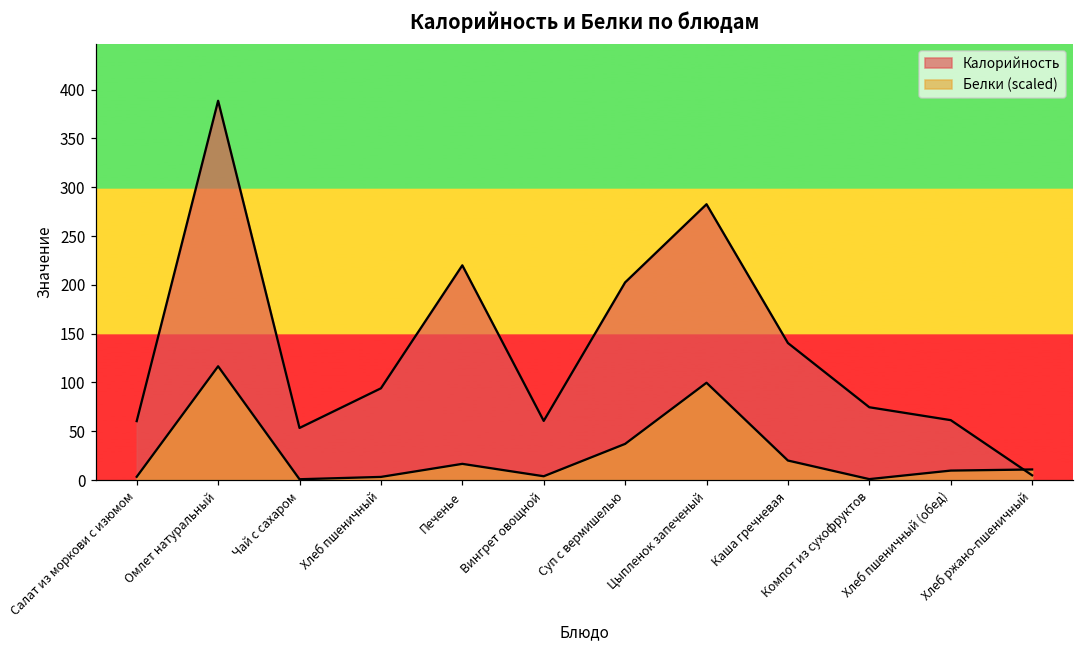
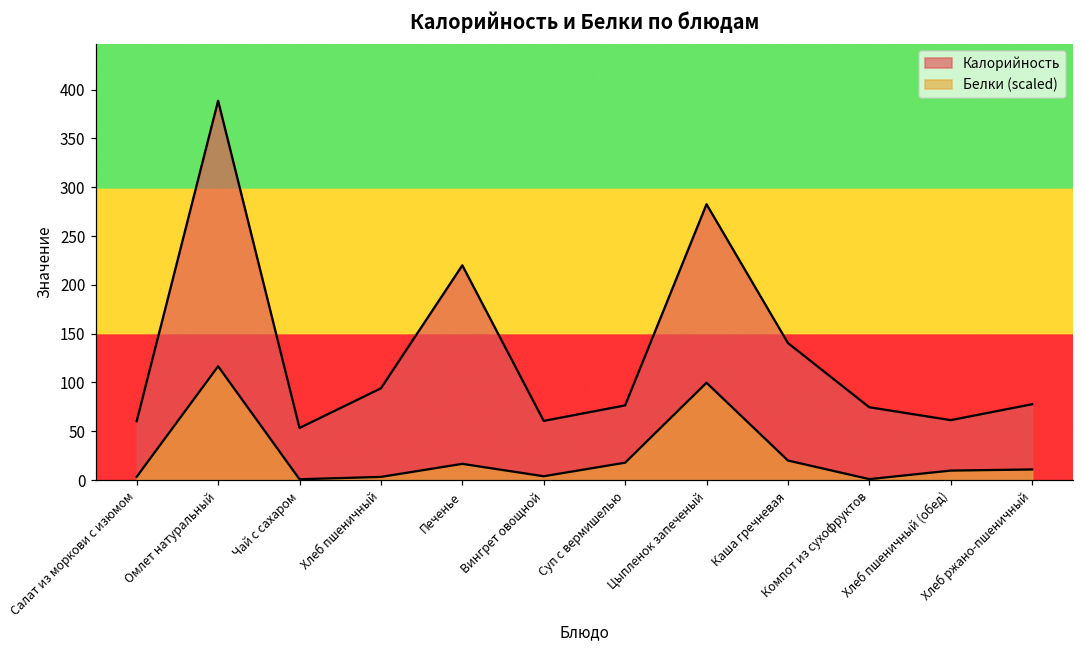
  {
    "Калорийность": {
      "Салат из моркови с изюмом": 60,
      "Омлет натуральный": 390,
      "Чай с сахаром": 50,
      "Хлеб пшеничный": 90,
      "Печенье": 220,
      "Вингрет овощной": 60,
-     "Суп с вермишелью": 200,
+     "Суп с вермишелью": 80,
      "Цыпленок запеченый": 280,
      "Каша гречневая": 140,
      "Компот из сухофруктов": 70,
      "Хлеб пшеничный (обед)": 60,
-     "Хлеб ржано-пшеничный": 0
+     "Хлеб ржано-пшеничный": 80
    },
    "Белки (scaled)": {
      "Салат из моркови с изюмом": 0,
      "Омлет натуральный": 120,
      "Чай с сахаром": 0,
      "Хлеб пшеничный": 0,
      "Печенье": 20,
      "Вингрет овощной": 0,
-     "Суп с вермишелью": 40,
+     "Суп с вермишелью": 20,
      "Цыпленок запеченый": 100,
      "Каша гречневая": 20,
      "Компот из сухофруктов": 0,
      "Хлеб пшеничный (обед)": 10,
      "Хлеб ржано-пшеничный": 10
    }
  }
